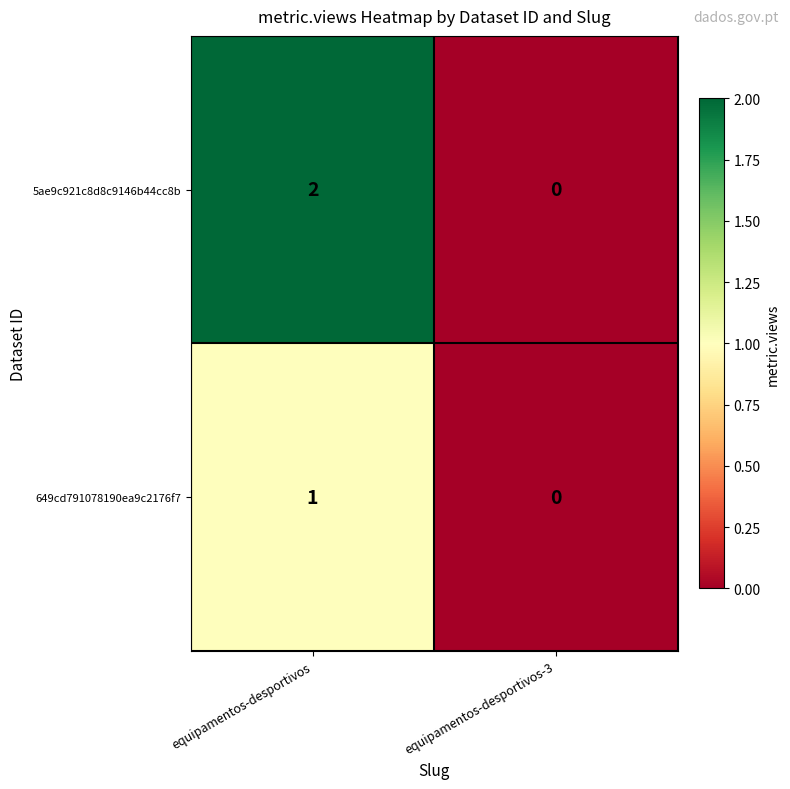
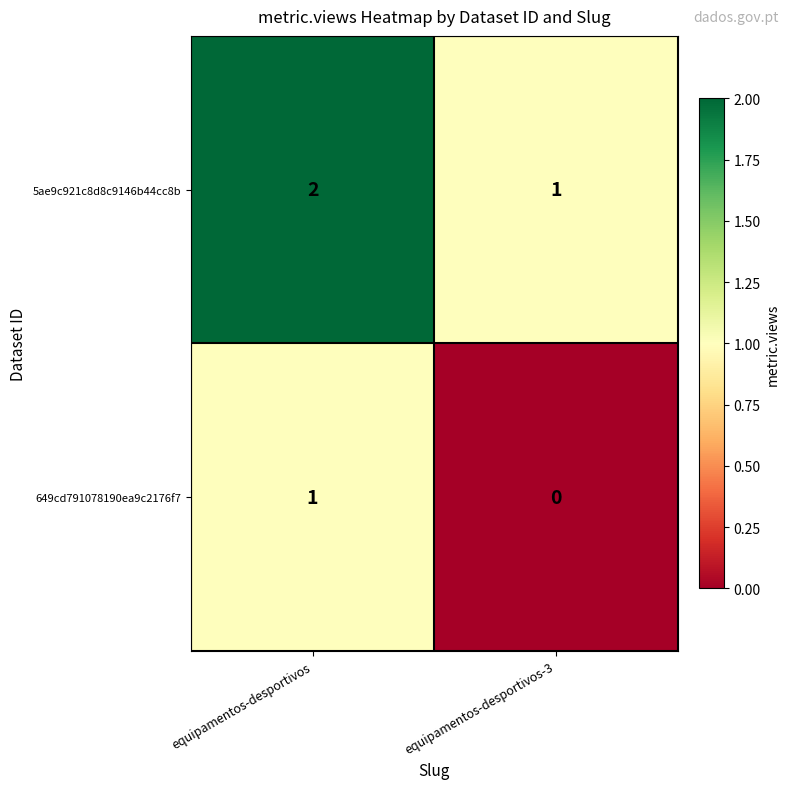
  {
    "5ae9c921c8d8c9146b44cc8b": {
      "equipamentos-desportivos": 2,
-     "equipamentos-desportivos-3": 0
+     "equipamentos-desportivos-3": 1
    },
    "649cd791078190ea9c2176f7": {
      "equipamentos-desportivos": 1,
      "equipamentos-desportivos-3": 0
    }
  }
